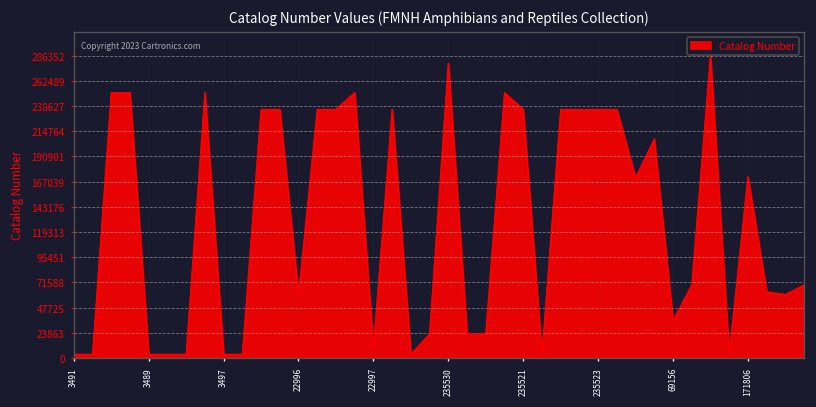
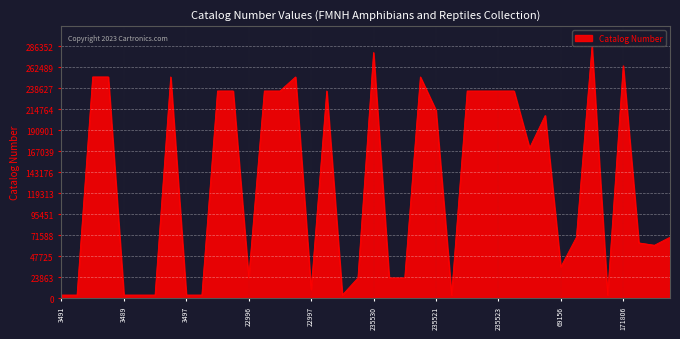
  {
    "3491": 0,
    "3489": 0,
    "3497": 0,
-   "22996": 60000,
+   "22996": 20000,
    "22997": 10000,
    "235530": 280000,
-   "235521": 240000,
+   "235521": 210000,
    "235523": 240000,
    "69156": 40000,
-   "171806": 170000
+   "171806": 260000
  }
